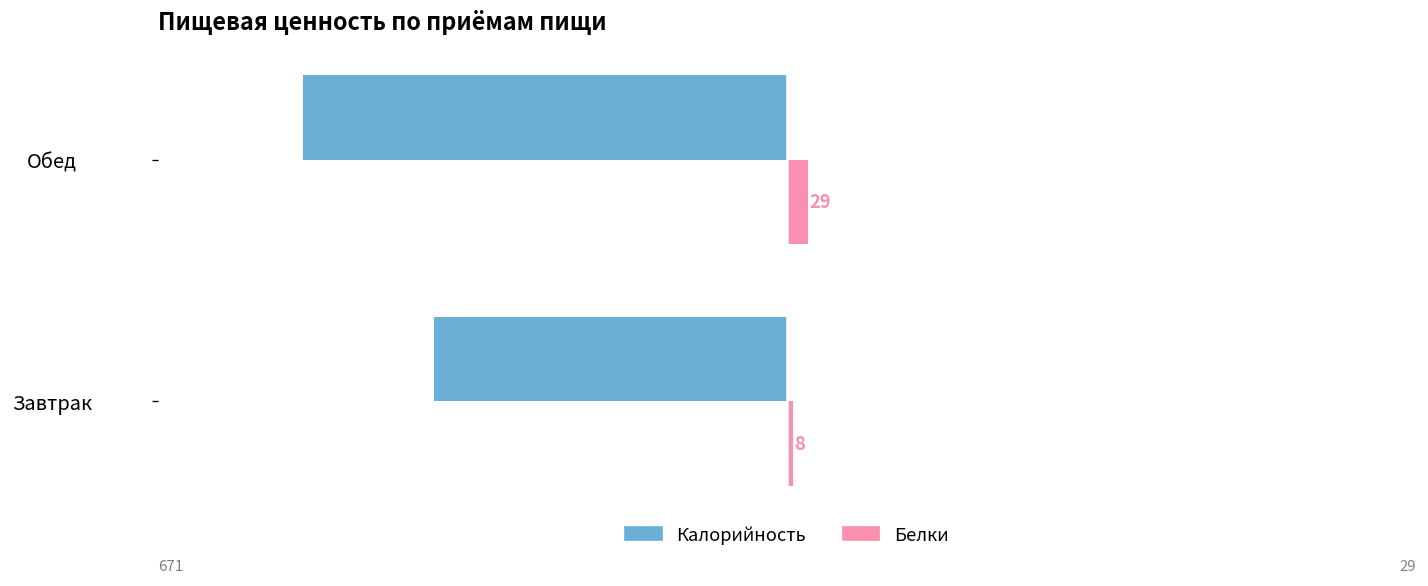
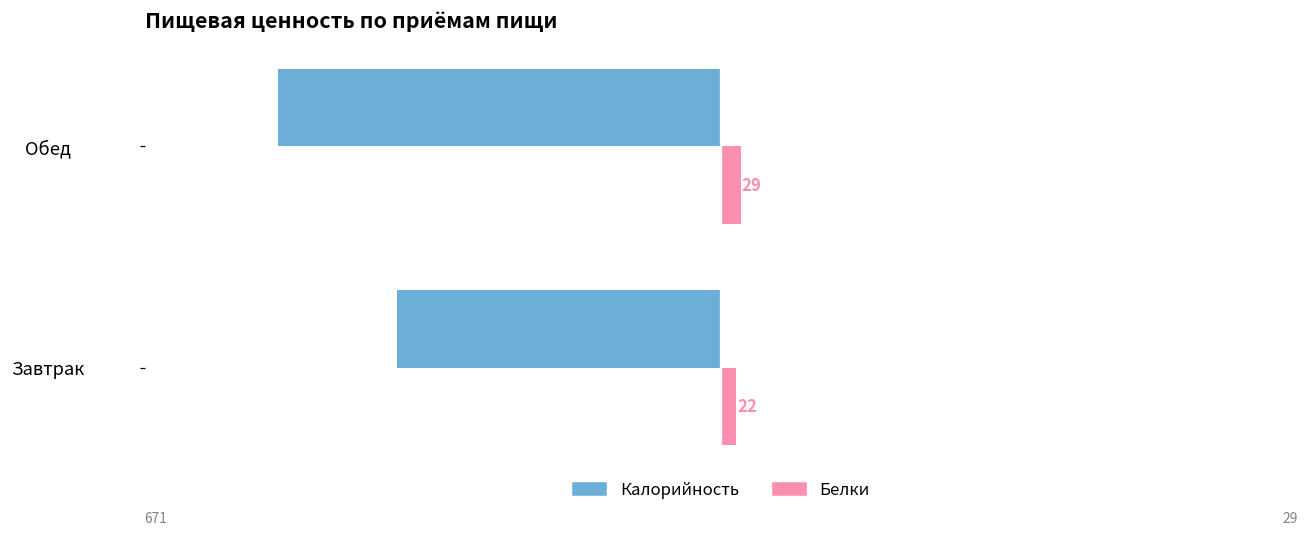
  {
    "Белки": {
      "Обед": 29,
-     "Завтрак": 8
+     "Завтрак": 22
    }
  }
